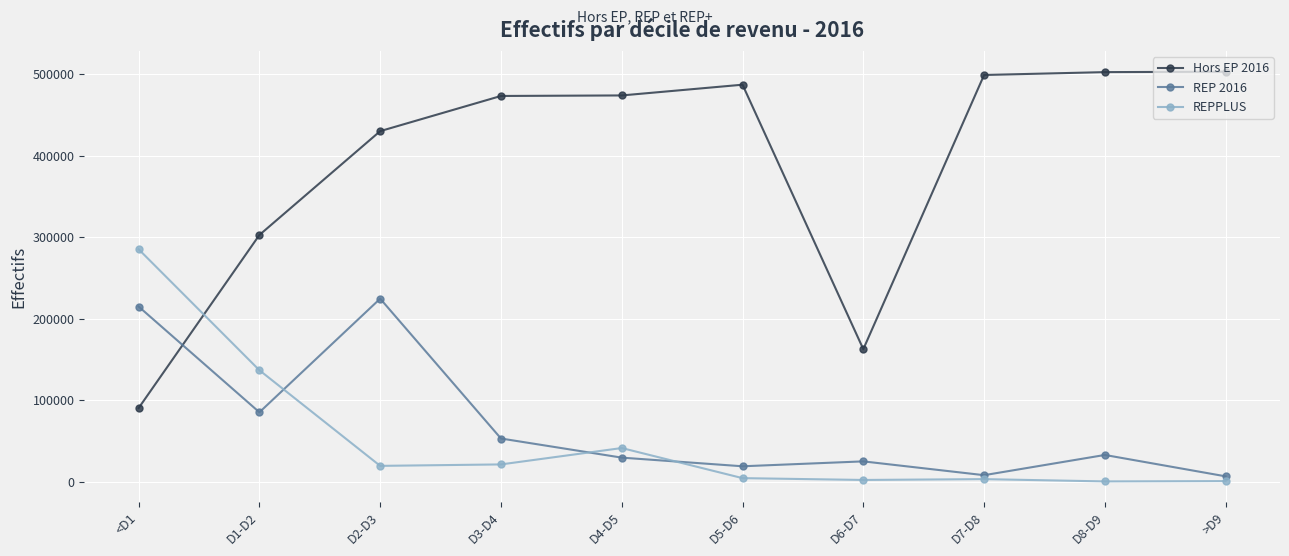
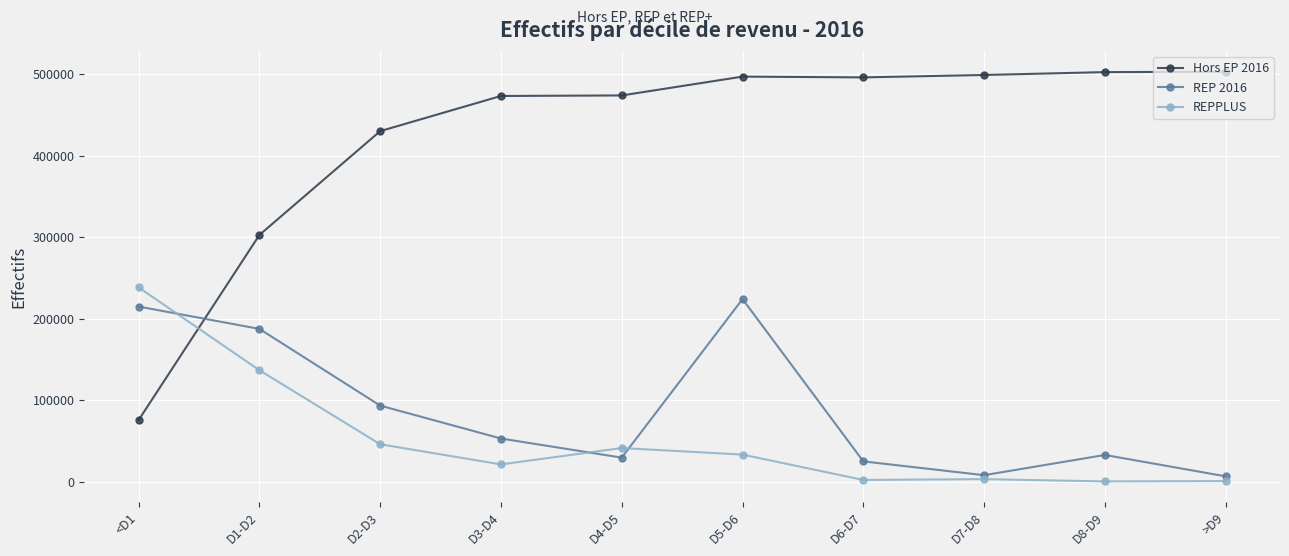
  {
    "Hors EP 2016": {
-     "<D1": 90000,
+     "<D1": 80000,
      "D1-D2": 300000,
      "D2-D3": 430000,
      "D3-D4": 470000,
      "D4-D5": 470000,
-     "D5-D6": 490000,
-     "D6-D7": 160000,
+     "D5-D6": 500000,
+     "D6-D7": 500000,
      "D7-D8": 500000,
      "D8-D9": 500000
    },
    "REP 2016": {
      "<D1": 210000,
-     "D1-D2": 90000,
-     "D2-D3": 220000,
+     "D1-D2": 190000,
+     "D2-D3": 90000,
      "D3-D4": 50000,
      "D4-D5": 30000,
-     "D5-D6": 20000,
+     "D5-D6": 220000,
      "D6-D7": 20000,
      "D7-D8": 10000,
      "D8-D9": 30000,
      ">D9": 10000
    },
    "REPPLUS": {
-     "<D1": 290000,
+     "<D1": 240000,
      "D1-D2": 140000,
-     "D2-D3": 20000,
+     "D2-D3": 50000,
      "D3-D4": 20000,
      "D4-D5": 40000,
-     "D5-D6": 0,
+     "D5-D6": 30000,
      "D6-D7": 0,
      "D7-D8": 0,
      "D8-D9": 0,
      ">D9": 0
    }
  }
